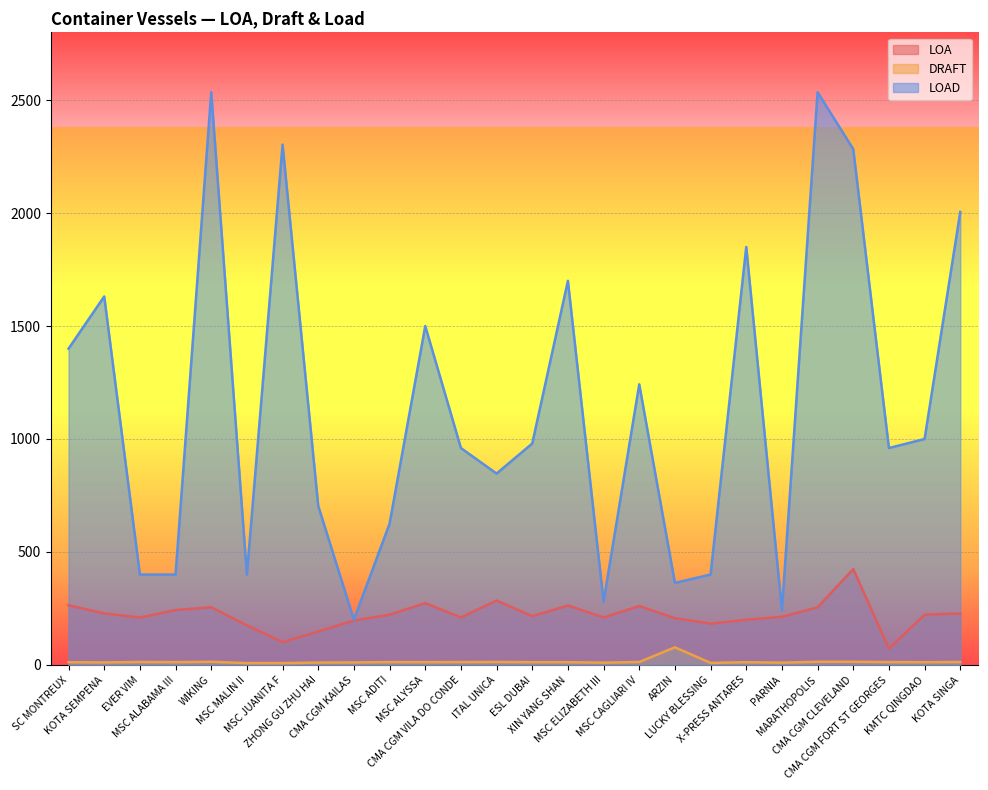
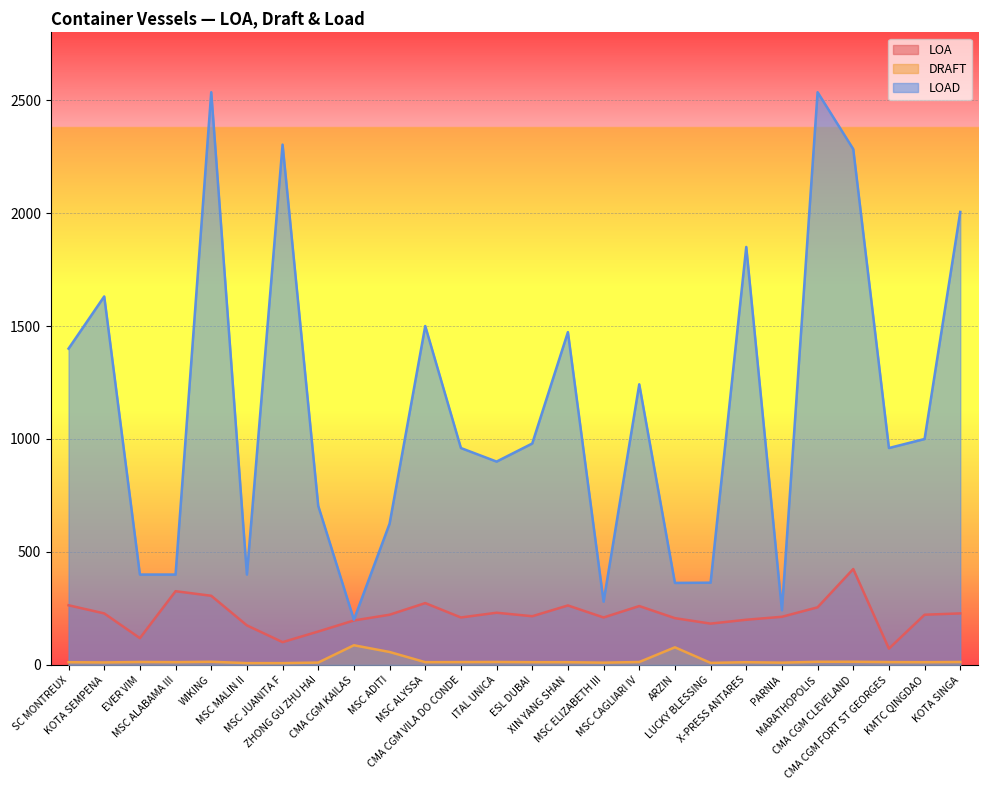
  {
    "LOA": {
      "SC MONTREUX": 260,
      "KOTA SEMPENA": 230,
-     "EVER VIM": 210,
-     "MSC ALABAMA III": 240,
-     "WIKING": 260,
+     "EVER VIM": 120,
+     "MSC ALABAMA III": 330,
+     "WIKING": 310,
      "MSC MALIN II": 180,
      "MSC JUANITA F": 100,
      "ZHONG GU ZHU HAI": 150,
      "MSC ADITI": 220,
      "MSC ALYSSA": 270,
      "CMA CGM VILA DO CONDE": 210,
-     "ITAL UNICA": 290,
+     "ITAL UNICA": 230,
      "ESL DUBAI": 220,
      "XIN YANG SHAN": 260,
      "MSC ELIZABETH III": 210,
      "MSC CAGLIARI IV": 260,
      "ARZIN": 210,
      "LUCKY BLESSING": 180,
      "X-PRESS ANTARES": 200,
      "PARNIA": 210,
      "MARATHOPOLIS": 260,
      "CMA CGM CLEVELAND": 420,
      "CMA CGM FORT ST GEORGES": 70,
      "KMTC QINGDAO": 220,
      "KOTA SINGA": 230
    },
    "DRAFT": {
      "SC MONTREUX": 10,
      "KOTA SEMPENA": 10,
      "EVER VIM": 10,
      "MSC ALABAMA III": 10,
      "WIKING": 10,
      "MSC MALIN II": 10,
      "MSC JUANITA F": 10,
      "ZHONG GU ZHU HAI": 10,
-     "CMA CGM KAILAS": 10,
-     "MSC ADITI": 10,
+     "CMA CGM KAILAS": 90,
+     "MSC ADITI": 60,
      "MSC ALYSSA": 10,
      "CMA CGM VILA DO CONDE": 10,
      "ITAL UNICA": 10,
      "ESL DUBAI": 10,
      "XIN YANG SHAN": 10,
      "MSC ELIZABETH III": 10,
      "MSC CAGLIARI IV": 10,
      "ARZIN": 80,
      "LUCKY BLESSING": 10,
      "X-PRESS ANTARES": 10,
      "PARNIA": 10,
      "MARATHOPOLIS": 10,
      "CMA CGM CLEVELAND": 10,
      "CMA CGM FORT ST GEORGES": 10,
      "KMTC QINGDAO": 10,
      "KOTA SINGA": 10
    },
    "LOAD": {
      "SC MONTREUX": 1400,
      "KOTA SEMPENA": 1630,
      "EVER VIM": 400,
      "MSC ALABAMA III": 400,
      "WIKING": 2540,
      "MSC MALIN II": 400,
      "MSC JUANITA F": 2300,
      "ZHONG GU ZHU HAI": 700,
      "MSC ADITI": 630,
      "MSC ALYSSA": 1500,
      "CMA CGM VILA DO CONDE": 960,
-     "ITAL UNICA": 850,
+     "ITAL UNICA": 900,
      "ESL DUBAI": 980,
-     "XIN YANG SHAN": 1700,
+     "XIN YANG SHAN": 1470,
      "MSC ELIZABETH III": 280,
      "MSC CAGLIARI IV": 1240,
      "ARZIN": 360,
-     "LUCKY BLESSING": 400,
+     "LUCKY BLESSING": 360,
      "X-PRESS ANTARES": 1850,
      "PARNIA": 240,
      "MARATHOPOLIS": 2540,
      "CMA CGM CLEVELAND": 2280,
      "CMA CGM FORT ST GEORGES": 960,
      "KMTC QINGDAO": 1000,
      "KOTA SINGA": 2010
    }
  }
